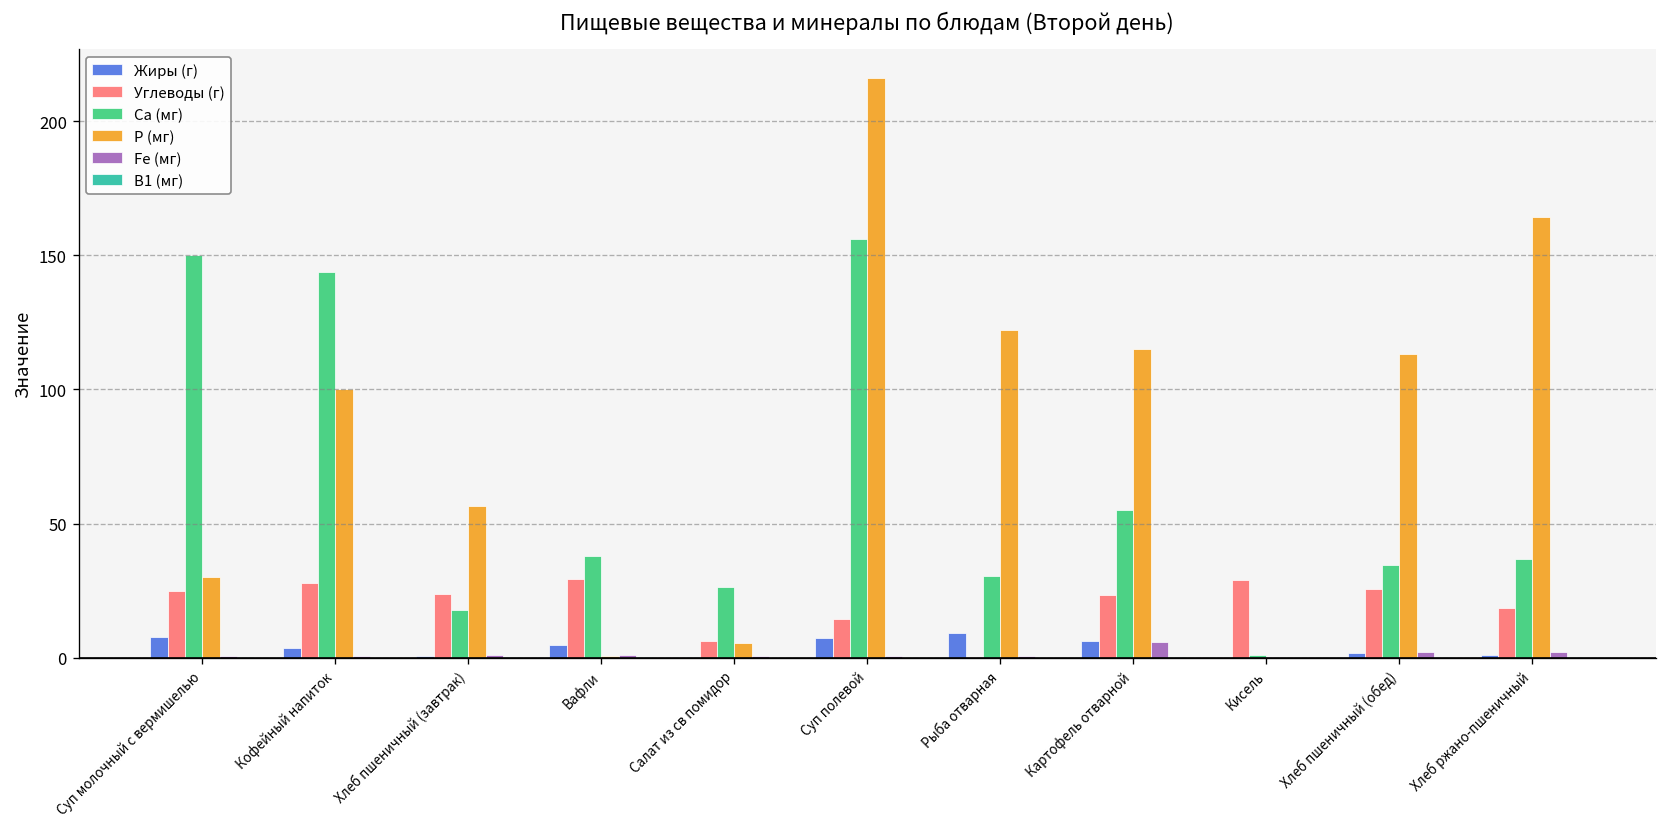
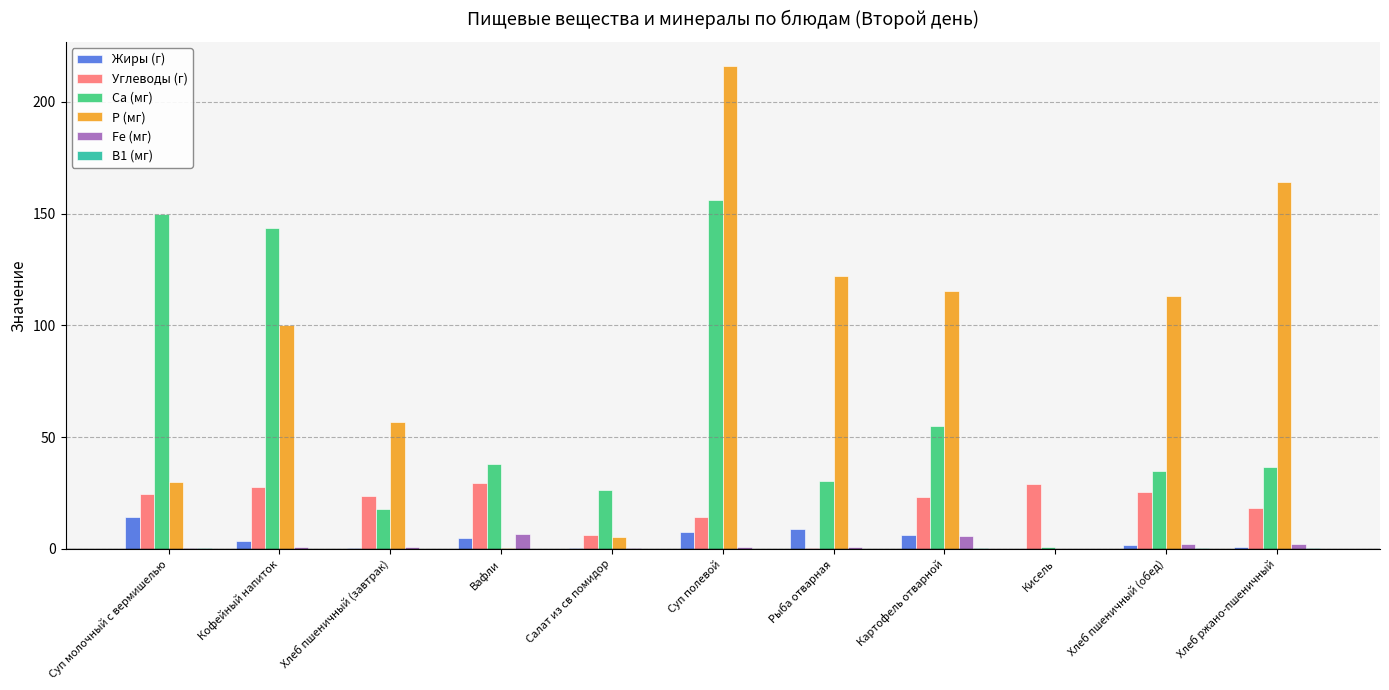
  {
    "Жиры (г)": {
-     "Суп молочный с вермишелью": 8,
+     "Суп молочный с вермишелью": 14,
      "Кофейный напиток": 4,
      "Вафли": 5,
      "Суп полевой": 7,
      "Рыба отварная": 9,
      "Картофель отварной": 6,
      "Кисель": 0,
      "Хлеб пшеничный (обед)": 2
    },
    "Углеводы (г)": {
      "Суп молочный с вермишелью": 25,
      "Кофейный напиток": 28,
      "Хлеб пшеничный (завтрак)": 24,
      "Вафли": 30,
      "Салат из св помидор": 6,
      "Суп полевой": 14,
      "Картофель отварной": 23,
      "Кисель": 29,
      "Хлеб пшеничный (обед)": 26,
      "Хлеб ржано-пшеничный": 18
    },
    "P (мг)": {
      "Суп молочный с вермишелью": 30,
      "Кофейный напиток": 100,
      "Хлеб пшеничный (завтрак)": 57,
      "Салат из св помидор": 6,
      "Суп полевой": 216,
      "Рыба отварная": 122,
      "Картофель отварной": 115,
      "Кисель": 0,
      "Хлеб пшеничный (обед)": 113,
      "Хлеб ржано-пшеничный": 164
    },
    "Fe (мг)": {
-     "Вафли": 1,
+     "Вафли": 7,
      "Картофель отварной": 6,
      "Хлеб пшеничный (обед)": 2,
      "Хлеб ржано-пшеничный": 2
    }
  }
